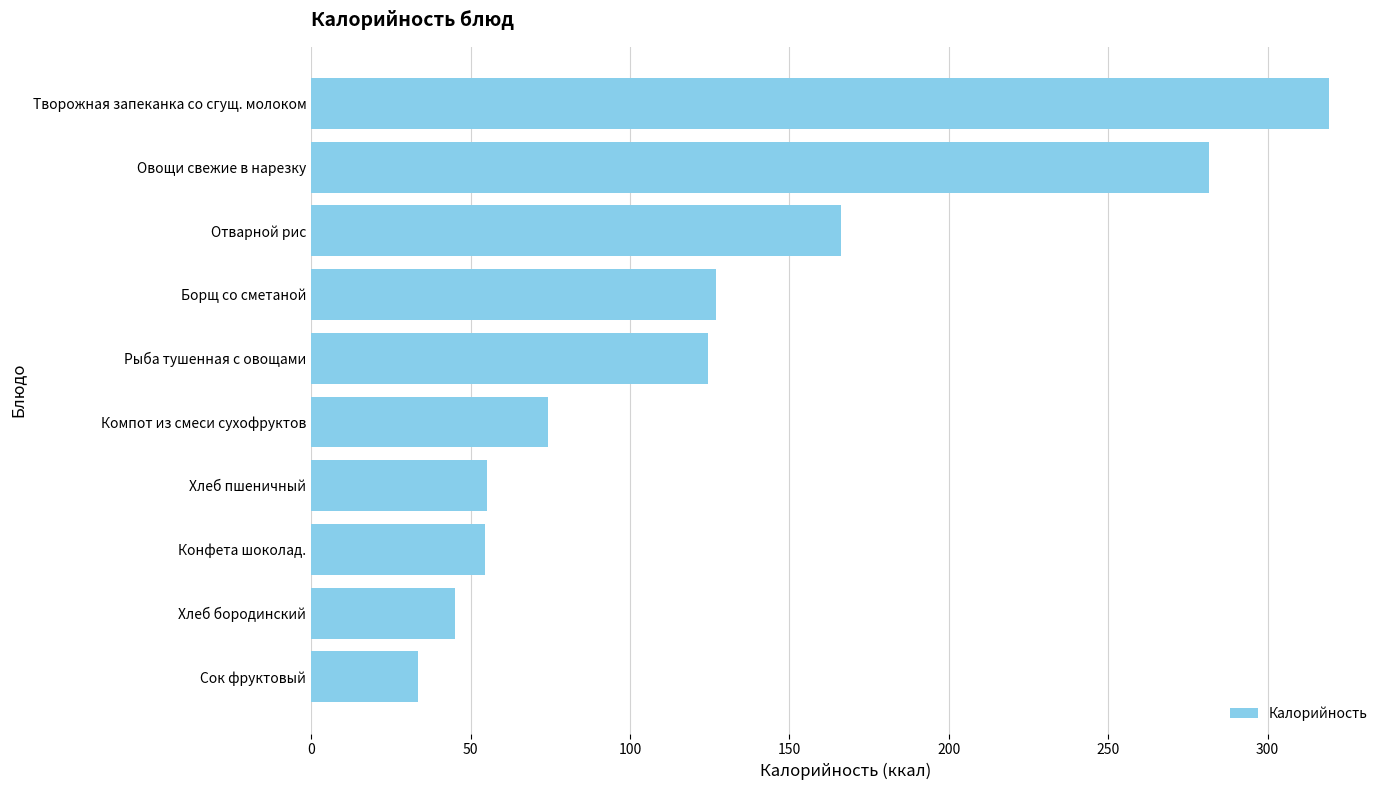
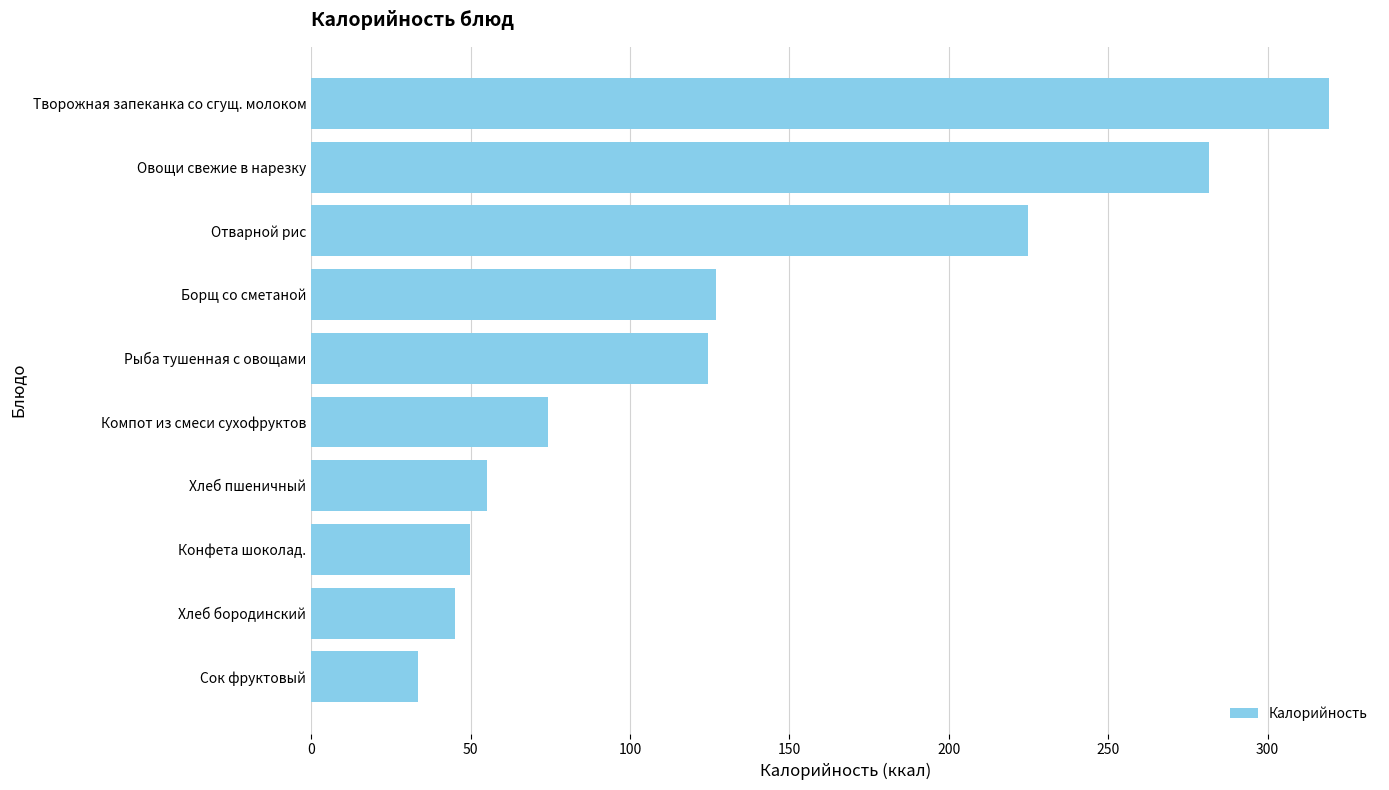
  {
    "Творожная запеканка со сгущ. молоком": 319,
    "Овощи свежие в нарезку": 282,
-   "Отварной рис": 166,
+   "Отварной рис": 225,
    "Борщ со сметаной": 127,
    "Рыба тушенная с овощами": 125,
    "Компот из смеси сухофруктов": 74,
    "Хлеб пшеничный": 55,
-   "Конфета шоколад.": 55,
+   "Конфета шоколад.": 50,
    "Хлеб бородинский": 45,
    "Сок фруктовый": 33
  }
